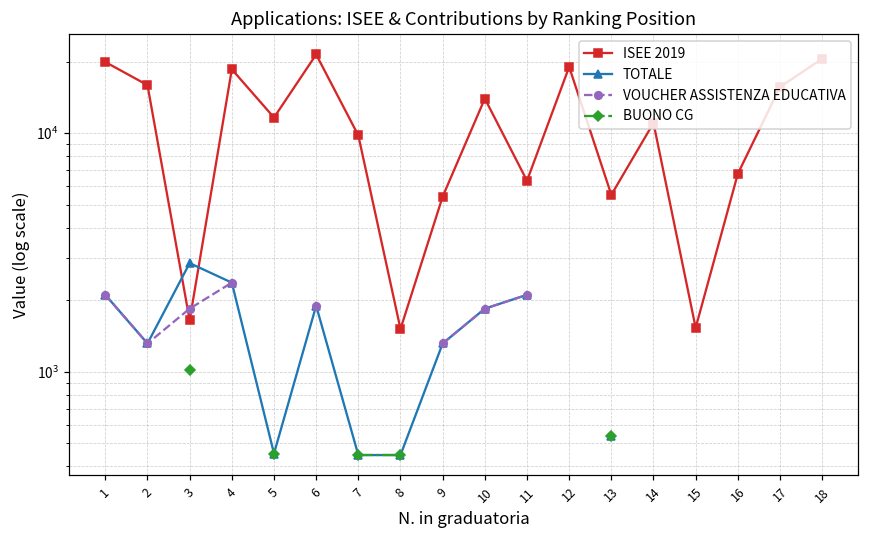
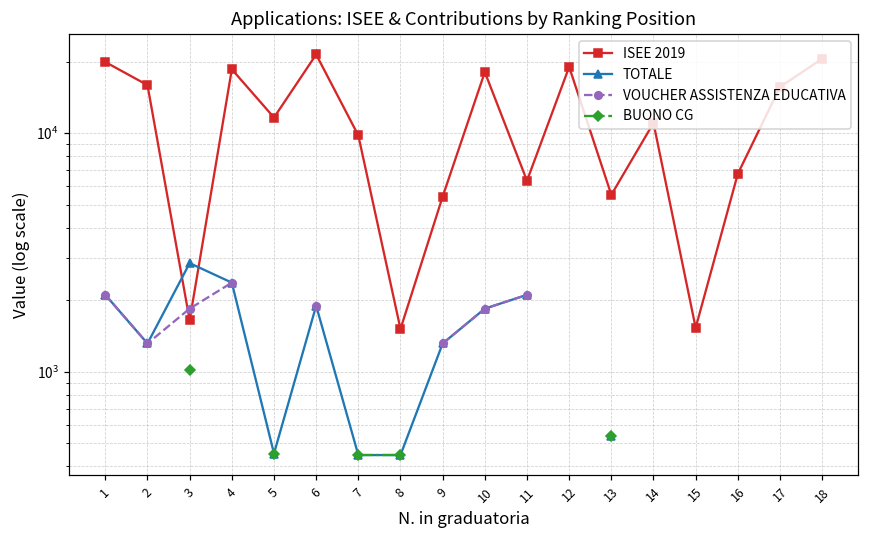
  {
    "ISEE 2019": {
      "1": 20000,
      "2": 16000,
      "3": 1600,
      "4": 19000,
      "5": 12000,
      "6": 21000,
      "7": 10000,
      "8": 1500,
      "9": 5400,
-     "10": 14000,
+     "10": 18000,
      "11": 6300,
      "12": 19000,
      "13": 5500,
      "15": 1500,
      "16": 6800
    },
    "TOTALE": {
      "3": 2900
    },
    "VOUCHER ASSISTENZA EDUCATIVA": {
      "3": 1800
    },
    "BUONO CG": {
      "3": 1000
    }
  }
